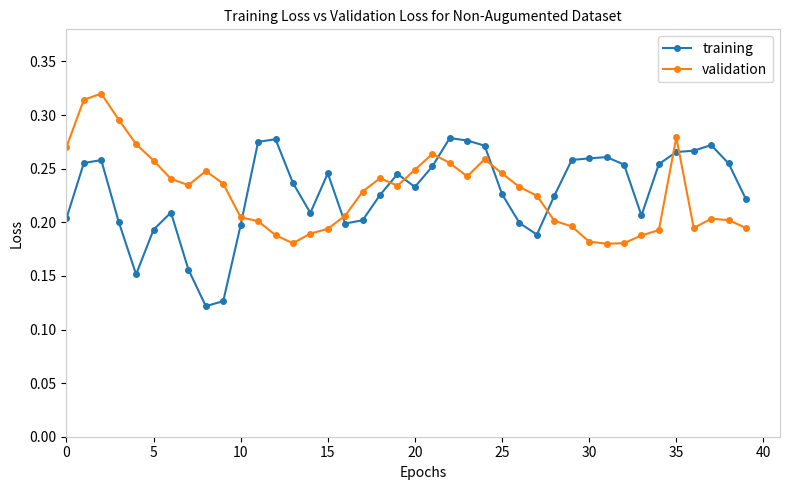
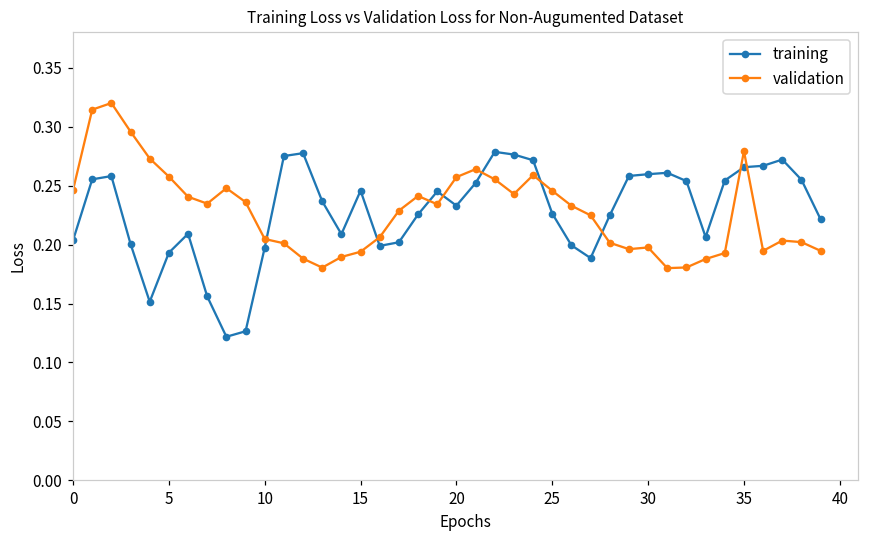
  {
    "training": {
      "0": 0.204,
      "5": 0.193,
      "10": 0.197,
      "15": 0.246,
      "20": 0.233,
      "25": 0.226,
      "30": 0.260,
      "35": 0.266
    },
    "validation": {
-     "0": 0.270,
+     "0": 0.246,
      "5": 0.258,
      "10": 0.205,
      "15": 0.194,
-     "20": 0.249,
+     "20": 0.257,
      "25": 0.246,
-     "30": 0.182,
+     "30": 0.198,
      "35": 0.279
    }
  }
